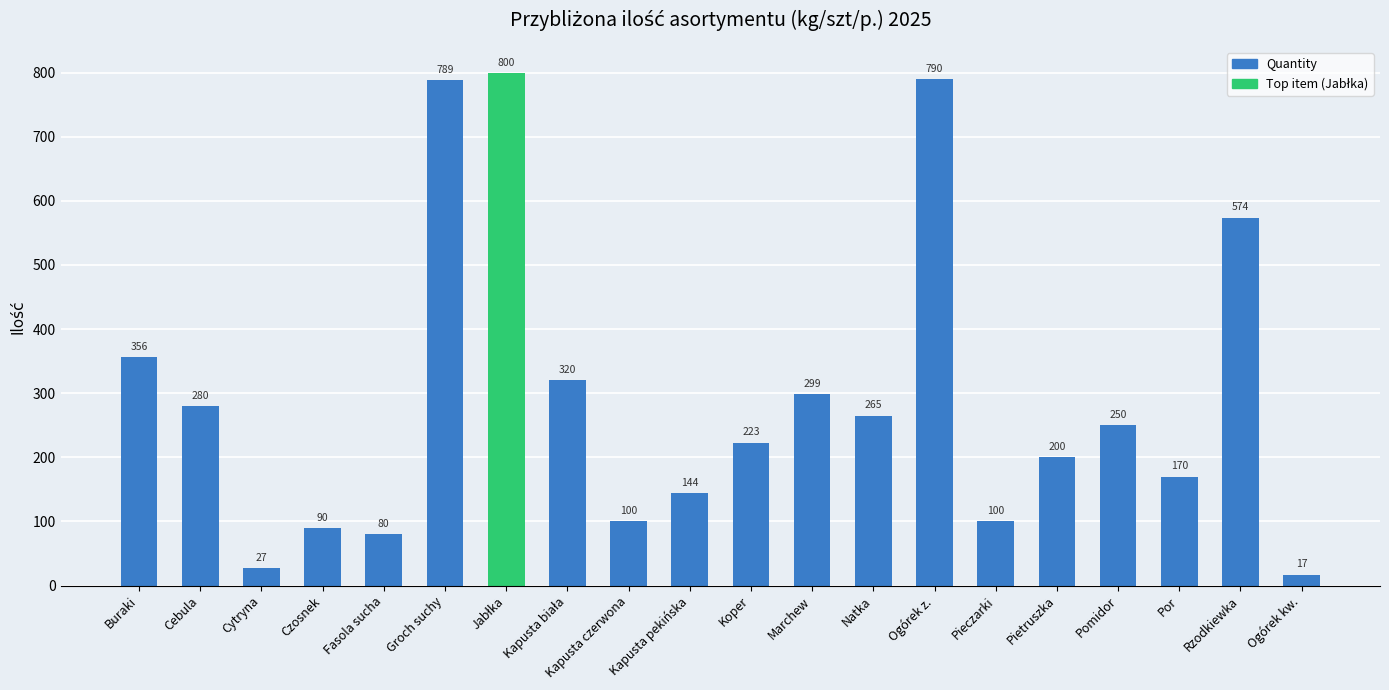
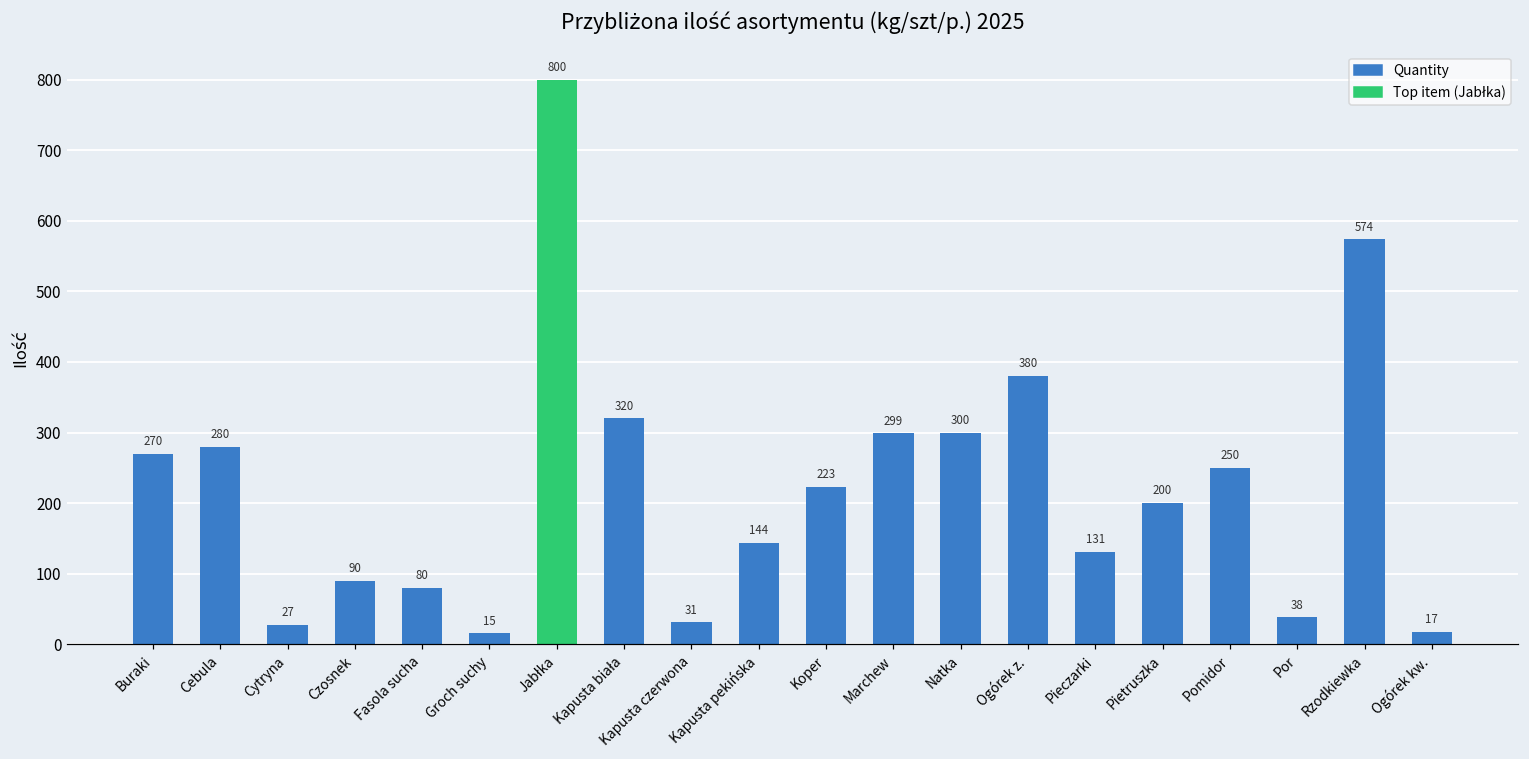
  {
-   "Buraki": 356,
+   "Buraki": 270,
    "Cebula": 280,
    "Cytryna": 27,
    "Czosnek": 90,
    "Fasola sucha": 80,
-   "Groch suchy": 789,
+   "Groch suchy": 15,
    "Jabłka": 800,
    "Kapusta biała": 320,
-   "Kapusta czerwona": 100,
+   "Kapusta czerwona": 31,
    "Kapusta pekińska": 144,
    "Koper": 223,
    "Marchew": 299,
-   "Natka": 265,
-   "Ogórek z.": 790,
-   "Pieczarki": 100,
+   "Natka": 300,
+   "Ogórek z.": 380,
+   "Pieczarki": 131,
    "Pietruszka": 200,
    "Pomidor": 250,
-   "Por": 170,
+   "Por": 38,
    "Rzodkiewka": 574,
    "Ogórek kw.": 17
  }
